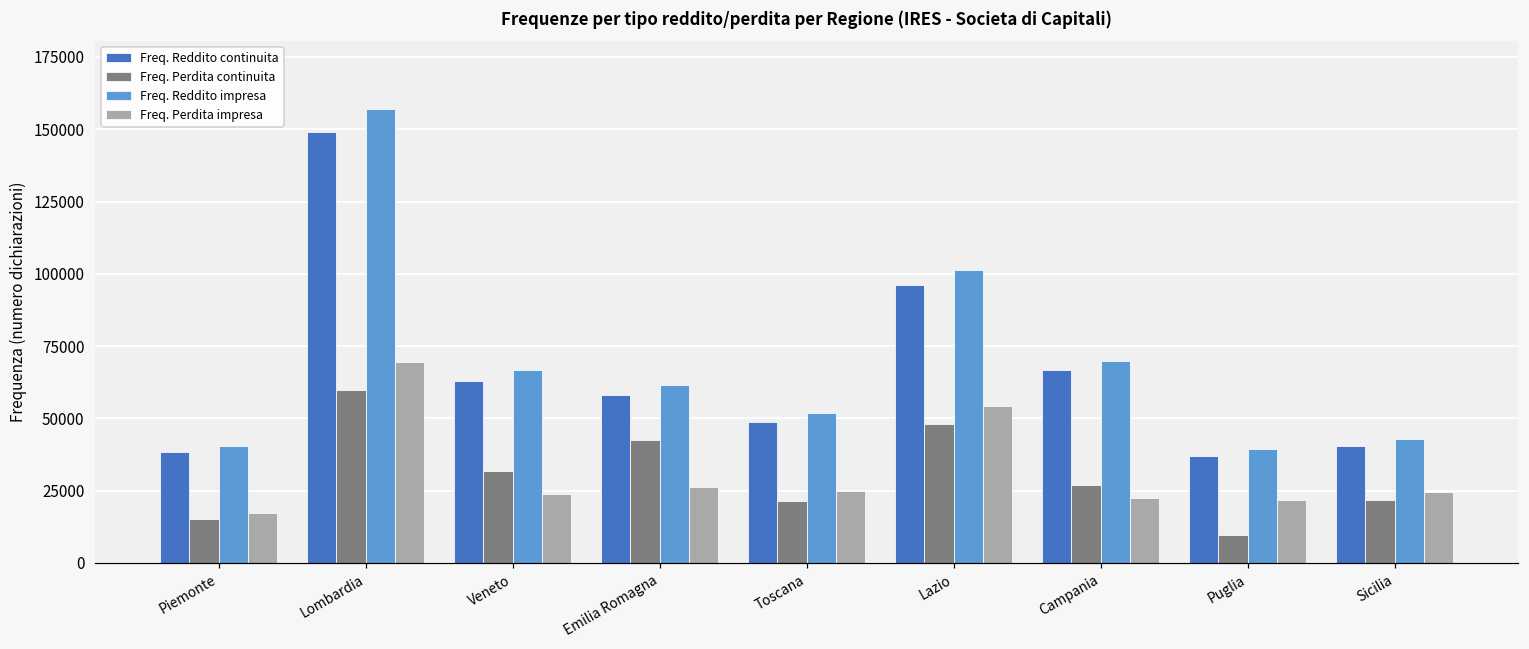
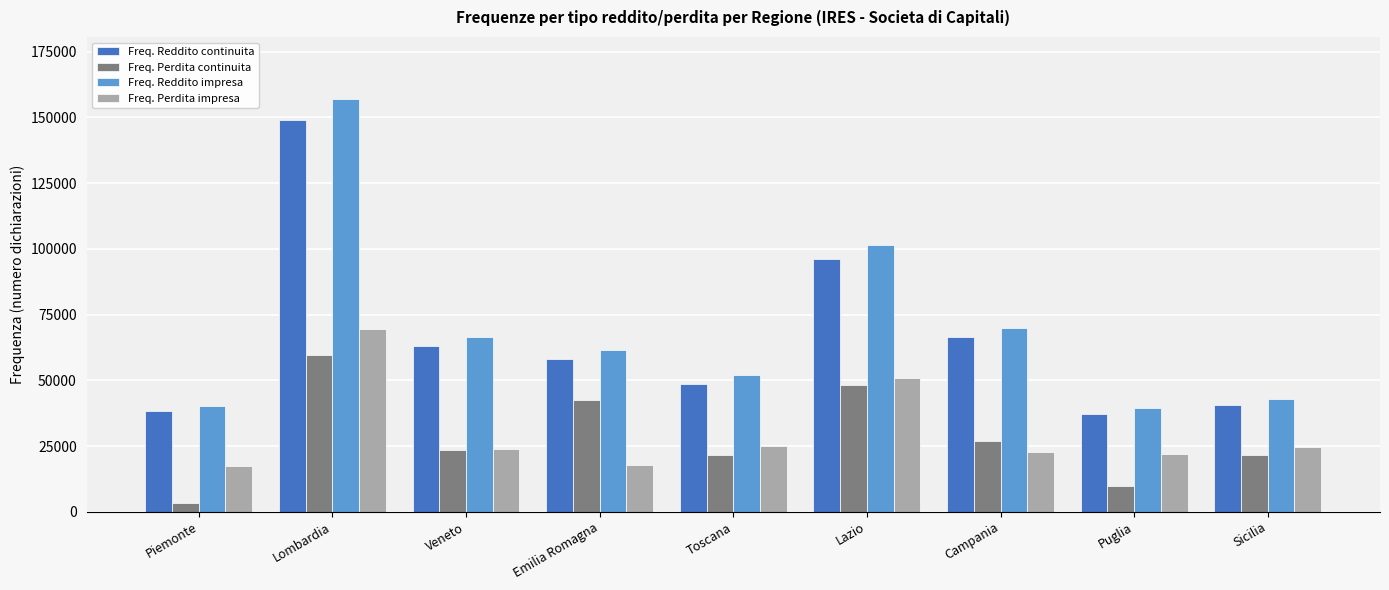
  {
    "Freq. Perdita continuita": {
-     "Piemonte": 15000,
+     "Piemonte": 3000,
      "Lombardia": 60000,
-     "Veneto": 32000,
+     "Veneto": 23000,
      "Emilia Romagna": 42000,
      "Toscana": 22000,
      "Lazio": 48000,
      "Campania": 27000,
      "Puglia": 10000,
      "Sicilia": 22000
    },
    "Freq. Perdita impresa": {
      "Piemonte": 17000,
      "Lombardia": 69000,
      "Veneto": 24000,
-     "Emilia Romagna": 26000,
+     "Emilia Romagna": 18000,
      "Toscana": 25000,
-     "Lazio": 54000,
+     "Lazio": 51000,
      "Campania": 23000,
      "Puglia": 22000,
      "Sicilia": 25000
    }
  }
